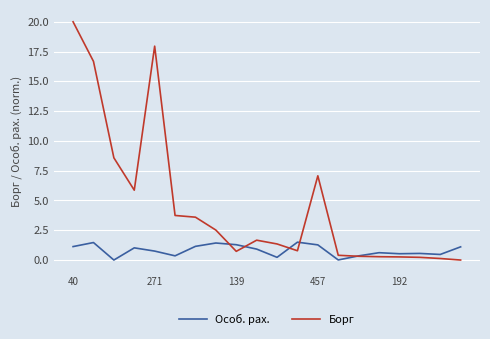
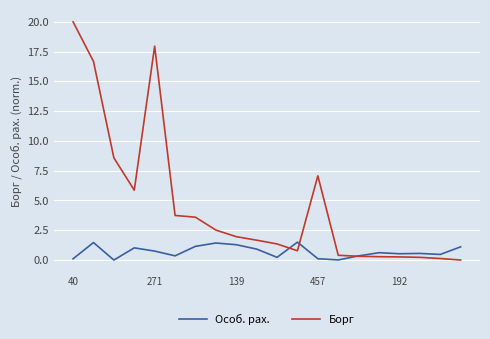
  {
    "Особ. рах.": {
-     "40": 1.1,
+     "40": 0.1,
      "271": 0.8,
      "139": 1.3,
-     "457": 1.3,
+     "457": 0.1,
      "192": 0.5
    },
    "Борг": {
      "40": 20.0,
      "271": 18.0,
-     "139": 0.7,
+     "139": 2.0,
      "457": 7.1,
      "192": 0.3
    }
  }
